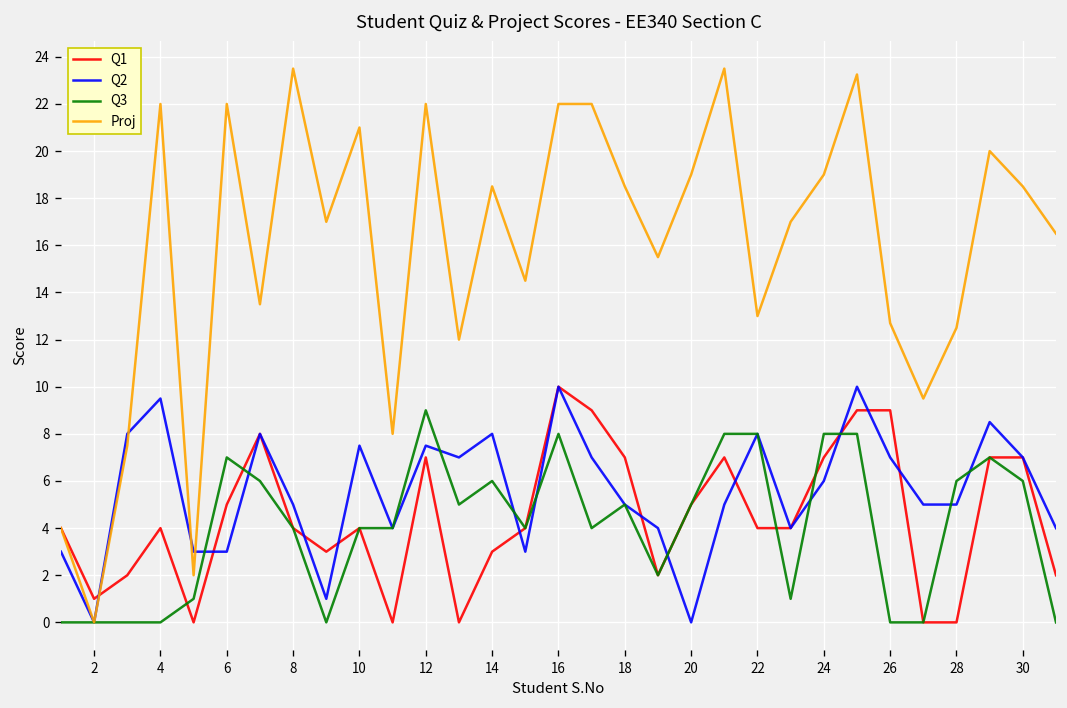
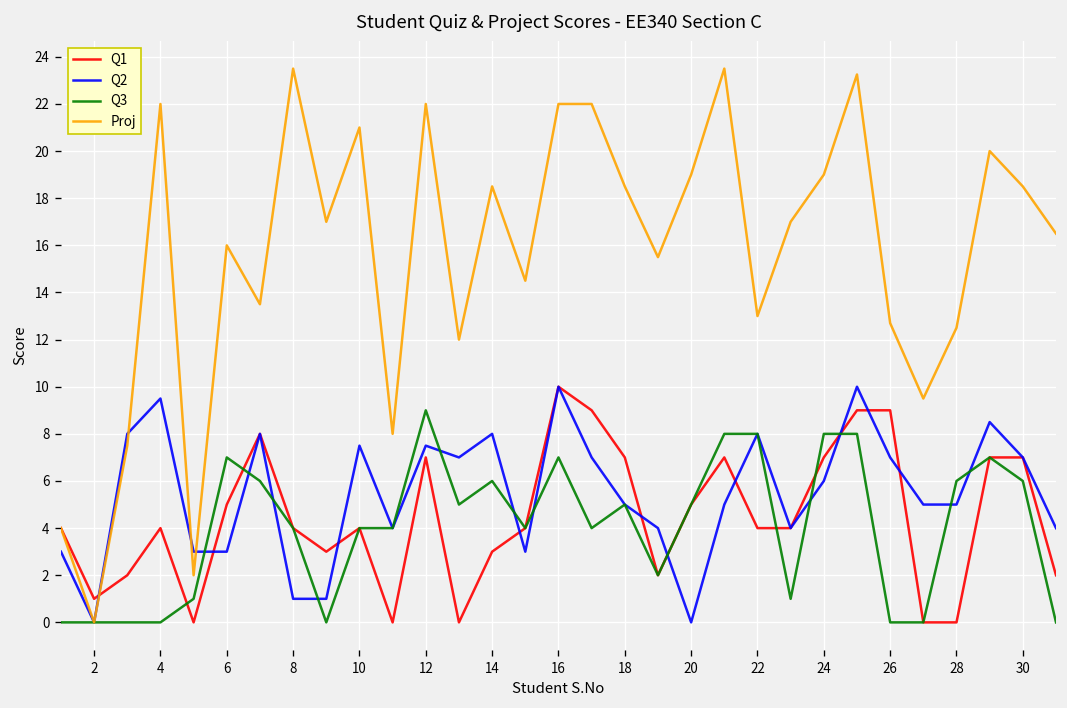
  {
    "Q1": {
      "2": 1,
      "4": 4,
      "6": 5,
      "12": 7,
      "14": 3,
      "18": 7,
      "22": 4,
      "24": 7,
      "26": 9,
      "28": 0
    },
    "Q2": {
      "4": 9.5,
      "6": 3,
-     "8": 5,
+     "8": 1,
      "10": 7.5,
      "12": 7.5,
      "14": 8,
      "20": 0,
      "24": 6,
      "26": 7,
      "28": 5
    },
    "Q3": {
      "4": 0,
      "6": 7,
      "12": 9,
      "14": 6,
-     "16": 8,
+     "16": 7,
      "24": 8,
      "26": 0,
      "28": 6,
      "30": 6
    },
    "Proj": {
      "4": 22,
-     "6": 22,
+     "6": 16,
      "8": 23.5,
      "10": 21,
      "12": 22,
      "14": 18.5,
      "16": 22,
      "18": 18.5,
      "20": 19,
      "22": 13,
      "24": 19,
      "26": 12.7,
      "28": 12.5,
      "30": 18.5
    }
  }
